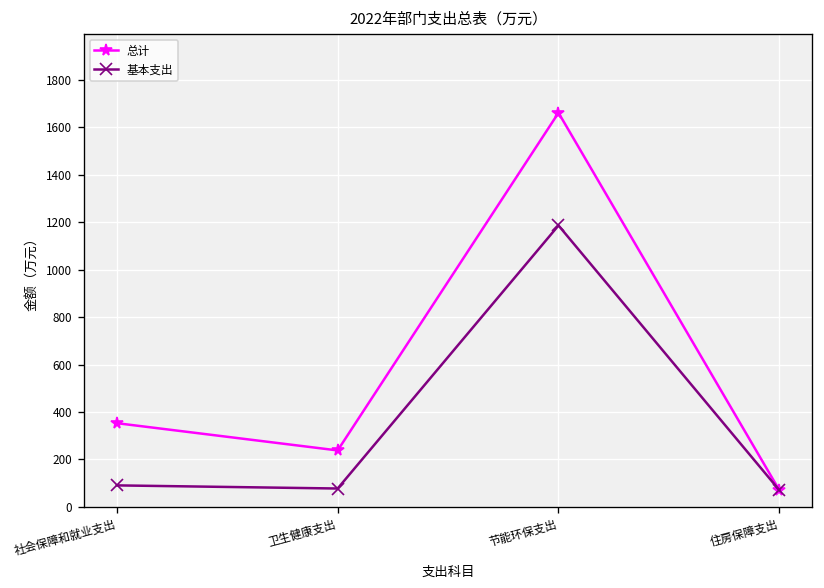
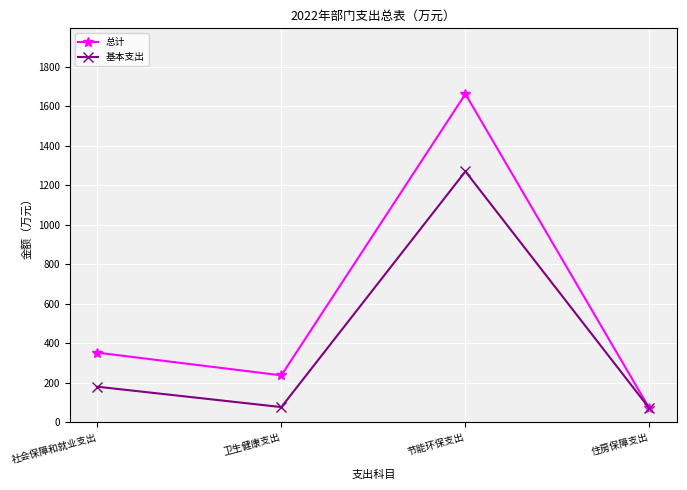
  {
    "总计": {
      "社会保障和就业支出": 350,
      "卫生健康支出": 240,
      "节能环保支出": 1660
    },
    "基本支出": {
-     "社会保障和就业支出": 90,
+     "社会保障和就业支出": 180,
      "卫生健康支出": 80,
-     "节能环保支出": 1190
+     "节能环保支出": 1270
    }
  }
